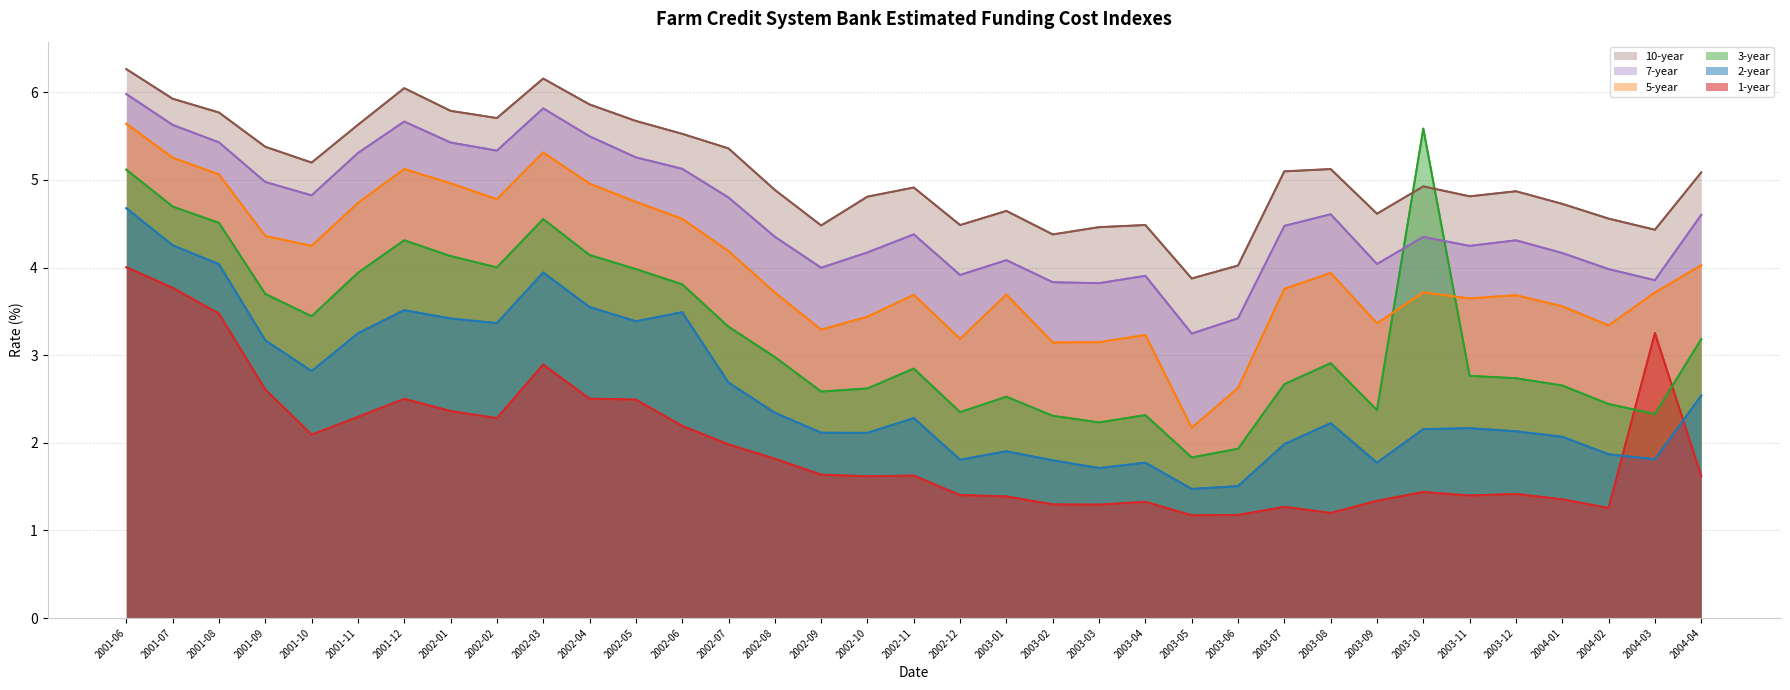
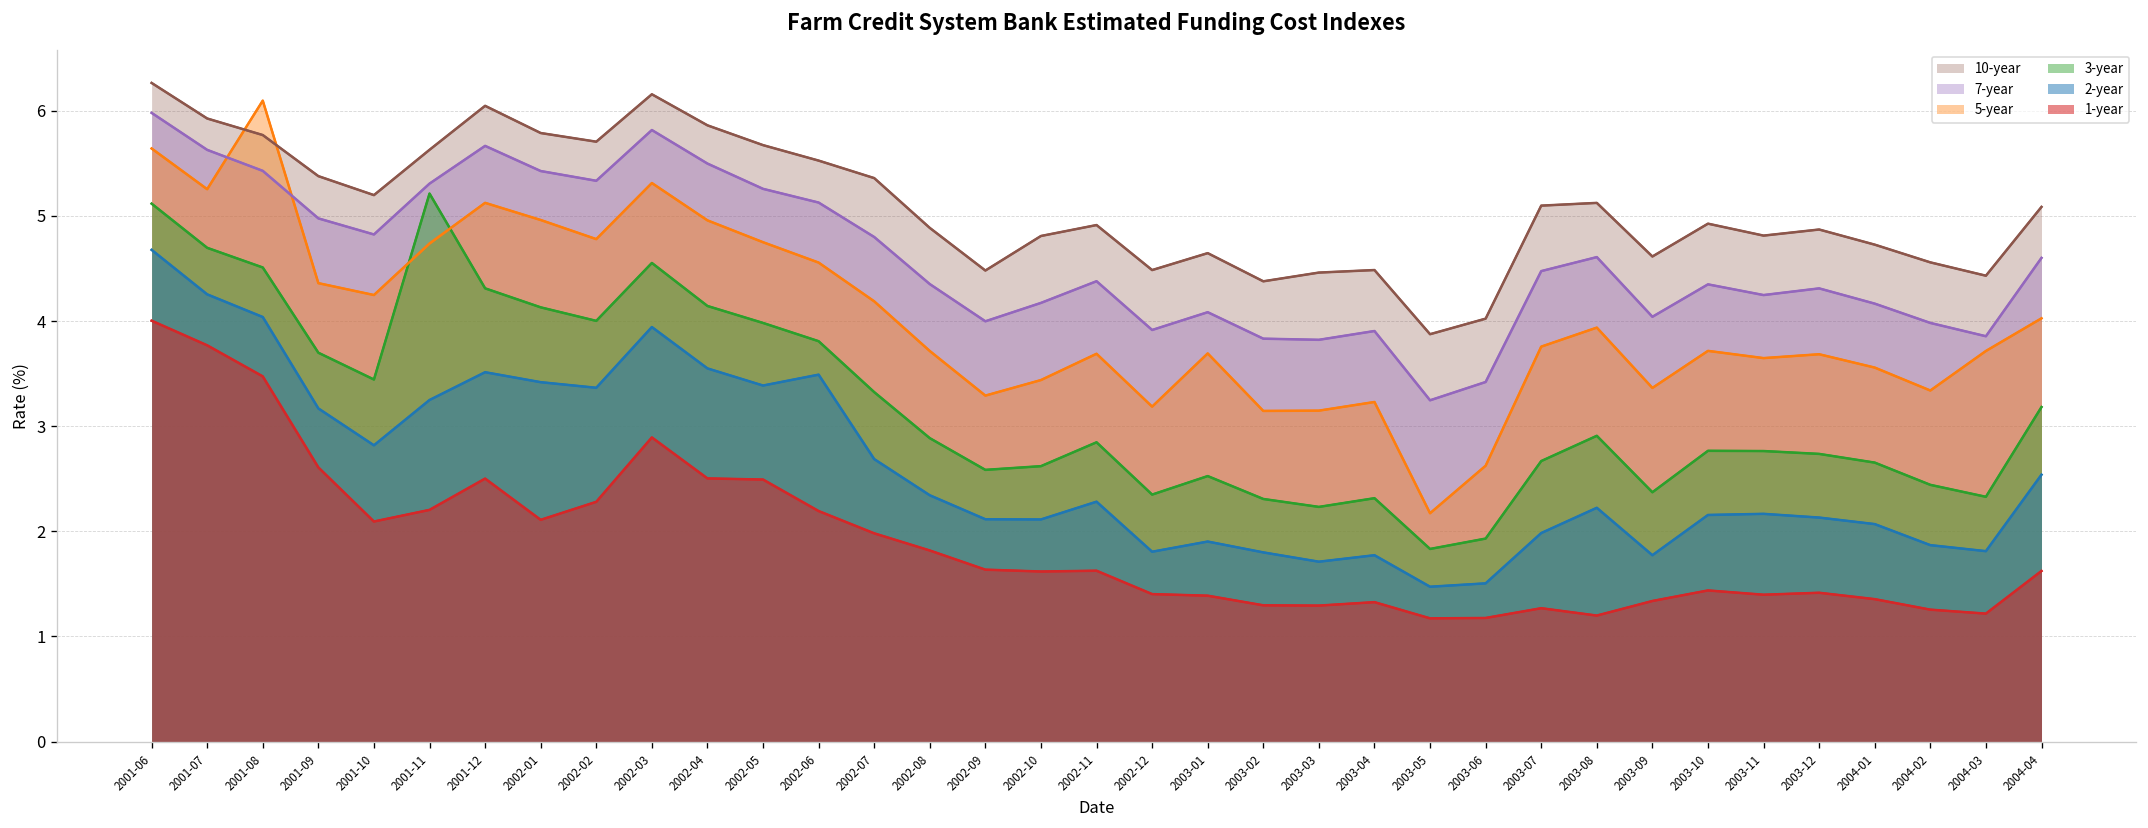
  {
    "5-year": {
      "2001-06": 5.6,
      "2001-07": 5.3,
-     "2001-08": 5.1,
+     "2001-08": 6.1,
      "2001-09": 4.4,
      "2001-10": 4.2,
      "2001-11": 4.7,
      "2001-12": 5.1,
      "2002-01": 5.0,
      "2002-02": 4.8,
      "2002-03": 5.3,
      "2002-04": 5.0,
      "2002-05": 4.8,
      "2002-06": 4.6,
      "2002-07": 4.2,
      "2002-08": 3.7,
      "2002-09": 3.3,
      "2002-10": 3.4,
      "2002-11": 3.7,
      "2002-12": 3.2,
      "2003-01": 3.7,
      "2003-02": 3.1,
      "2003-03": 3.1,
      "2003-04": 3.2,
      "2003-05": 2.2,
      "2003-06": 2.6,
      "2003-07": 3.8,
      "2003-08": 3.9,
      "2003-09": 3.4,
      "2003-10": 3.7,
      "2003-11": 3.6,
      "2003-12": 3.7,
      "2004-01": 3.6,
      "2004-02": 3.3,
      "2004-03": 3.7,
      "2004-04": 4.0
    },
    "3-year": {
      "2001-06": 5.1,
      "2001-07": 4.7,
      "2001-08": 4.5,
      "2001-09": 3.7,
      "2001-10": 3.4,
-     "2001-11": 3.9,
+     "2001-11": 5.2,
      "2001-12": 4.3,
      "2002-01": 4.1,
      "2002-02": 4.0,
      "2002-03": 4.6,
      "2002-04": 4.1,
      "2002-05": 4.0,
      "2002-06": 3.8,
      "2002-07": 3.3,
-     "2002-08": 3.0,
+     "2002-08": 2.9,
      "2002-09": 2.6,
      "2002-10": 2.6,
      "2002-11": 2.8,
      "2002-12": 2.3,
      "2003-01": 2.5,
      "2003-02": 2.3,
      "2003-03": 2.2,
      "2003-04": 2.3,
      "2003-05": 1.8,
      "2003-06": 1.9,
      "2003-07": 2.7,
      "2003-08": 2.9,
      "2003-09": 2.4,
-     "2003-10": 5.6,
+     "2003-10": 2.8,
      "2003-11": 2.8,
      "2003-12": 2.7,
      "2004-01": 2.7,
      "2004-02": 2.4,
      "2004-03": 2.3,
      "2004-04": 3.2
    },
    "2-year": {
      "2001-06": 4.7,
      "2001-07": 4.3,
      "2001-08": 4.0,
      "2001-09": 3.2,
      "2001-10": 2.8,
      "2001-11": 3.2,
      "2001-12": 3.5,
      "2002-01": 3.4,
      "2002-02": 3.4,
      "2002-03": 3.9,
      "2002-04": 3.5,
      "2002-05": 3.4,
      "2002-06": 3.5,
      "2002-07": 2.7,
      "2002-08": 2.3,
      "2002-09": 2.1,
      "2002-10": 2.1,
      "2002-11": 2.3,
      "2002-12": 1.8,
      "2003-01": 1.9,
      "2003-02": 1.8,
      "2003-03": 1.7,
      "2003-04": 1.8,
      "2003-05": 1.5,
      "2003-06": 1.5,
      "2003-07": 2.0,
      "2003-08": 2.2,
      "2003-09": 1.8,
      "2003-10": 2.2,
      "2003-11": 2.2,
      "2003-12": 2.1,
      "2004-01": 2.1,
      "2004-02": 1.9,
      "2004-03": 1.8,
      "2004-04": 2.5
    },
    "1-year": {
      "2001-06": 4.0,
      "2001-07": 3.8,
      "2001-08": 3.5,
      "2001-09": 2.6,
      "2001-10": 2.1,
-     "2001-11": 2.3,
+     "2001-11": 2.2,
      "2001-12": 2.5,
-     "2002-01": 2.4,
+     "2002-01": 2.1,
      "2002-02": 2.3,
      "2002-03": 2.9,
      "2002-04": 2.5,
      "2002-05": 2.5,
      "2002-06": 2.2,
      "2002-07": 2.0,
      "2002-08": 1.8,
      "2002-09": 1.6,
      "2002-10": 1.6,
      "2002-11": 1.6,
      "2002-12": 1.4,
      "2003-01": 1.4,
      "2003-02": 1.3,
      "2003-03": 1.3,
      "2003-04": 1.3,
      "2003-05": 1.2,
      "2003-06": 1.2,
      "2003-07": 1.3,
      "2003-08": 1.2,
      "2003-09": 1.3,
      "2003-10": 1.4,
      "2003-11": 1.4,
      "2003-12": 1.4,
      "2004-01": 1.4,
      "2004-02": 1.3,
-     "2004-03": 3.3,
+     "2004-03": 1.2,
      "2004-04": 1.6
    }
  }
